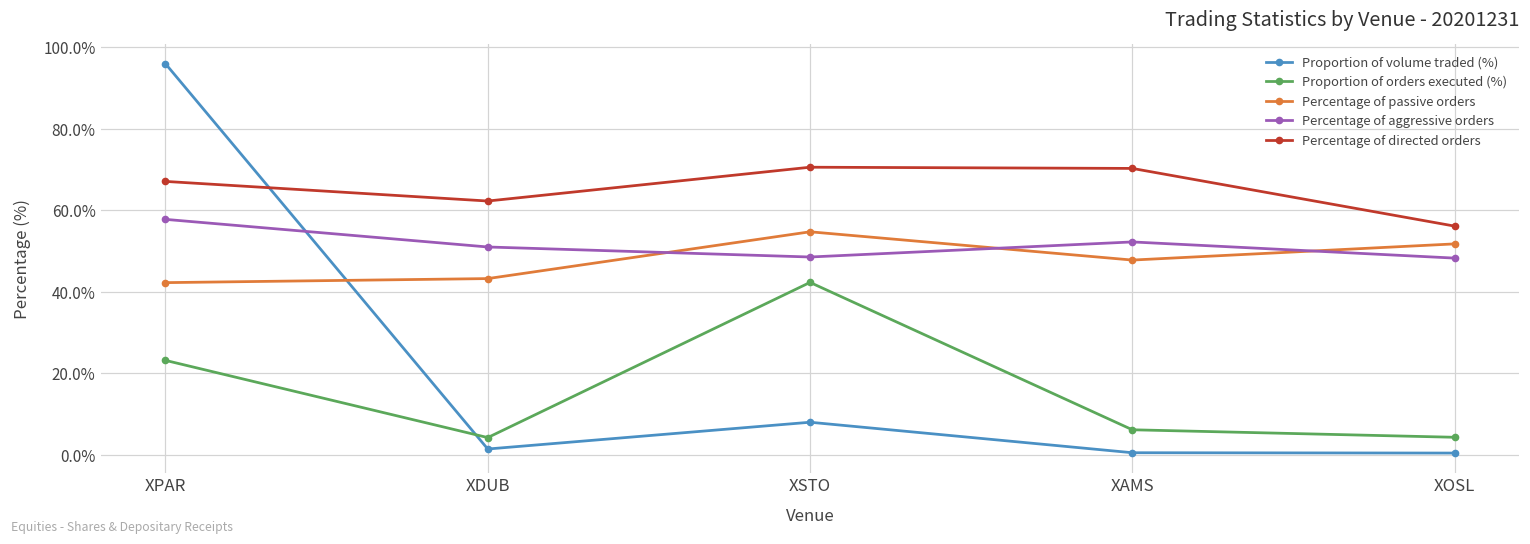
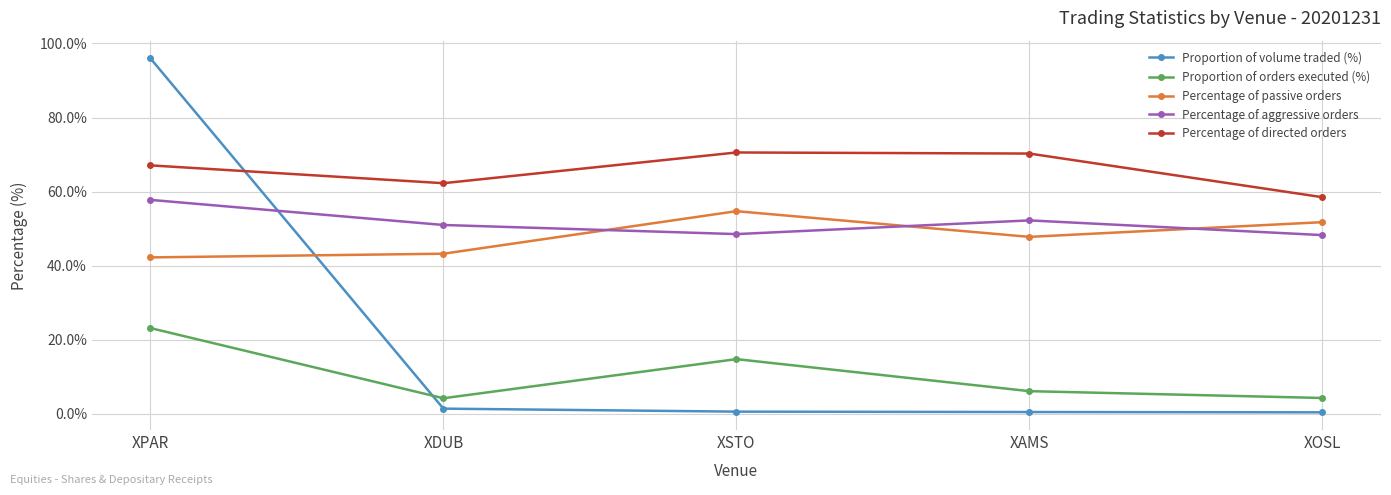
  {
    "Proportion of volume traded (%)": {
      "XPAR": "96%",
      "XDUB": "1%",
-     "XSTO": "8%",
+     "XSTO": "1%",
      "XAMS": "0%",
      "XOSL": "0%"
    },
    "Proportion of orders executed (%)": {
      "XPAR": "23%",
      "XDUB": "4%",
-     "XSTO": "42%",
+     "XSTO": "15%",
      "XAMS": "6%",
      "XOSL": "4%"
    },
    "Percentage of passive orders": {
      "XPAR": "42%",
      "XDUB": "43%",
      "XSTO": "55%",
      "XAMS": "48%",
      "XOSL": "52%"
    },
    "Percentage of aggressive orders": {
      "XPAR": "58%",
      "XDUB": "51%",
      "XSTO": "49%",
      "XAMS": "52%",
      "XOSL": "48%"
    },
    "Percentage of directed orders": {
      "XPAR": "67%",
      "XDUB": "62%",
      "XSTO": "71%",
      "XAMS": "70%",
-     "XOSL": "56%"
+     "XOSL": "58%"
    }
  }
